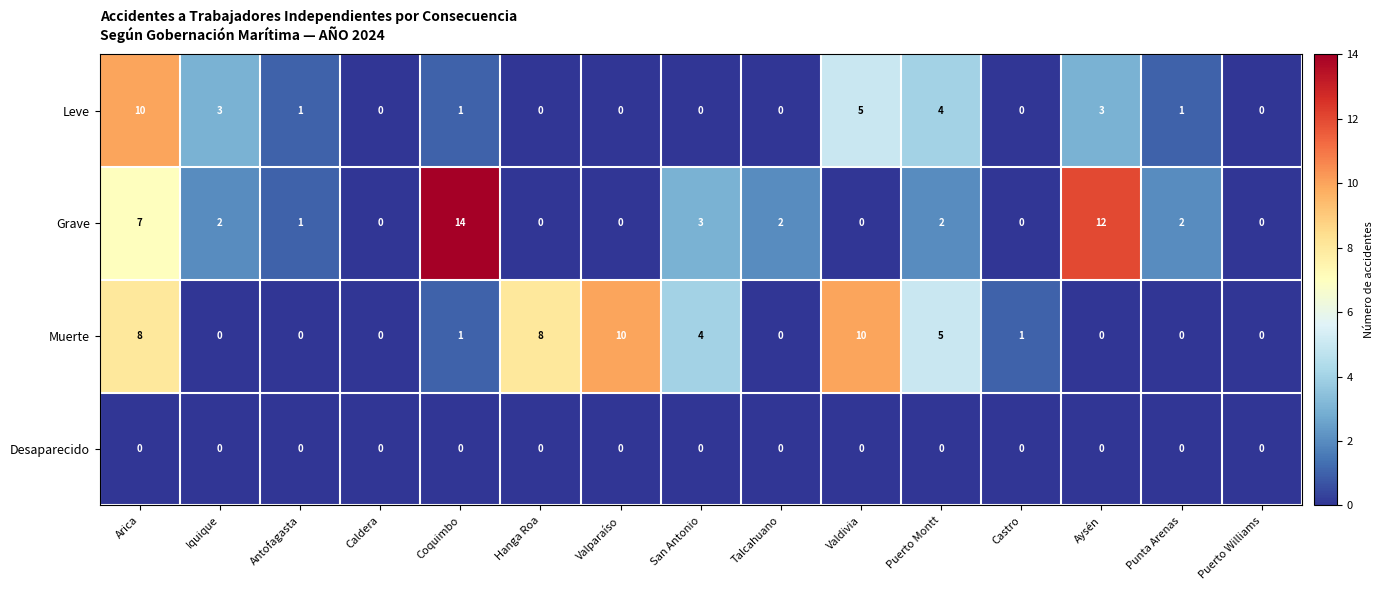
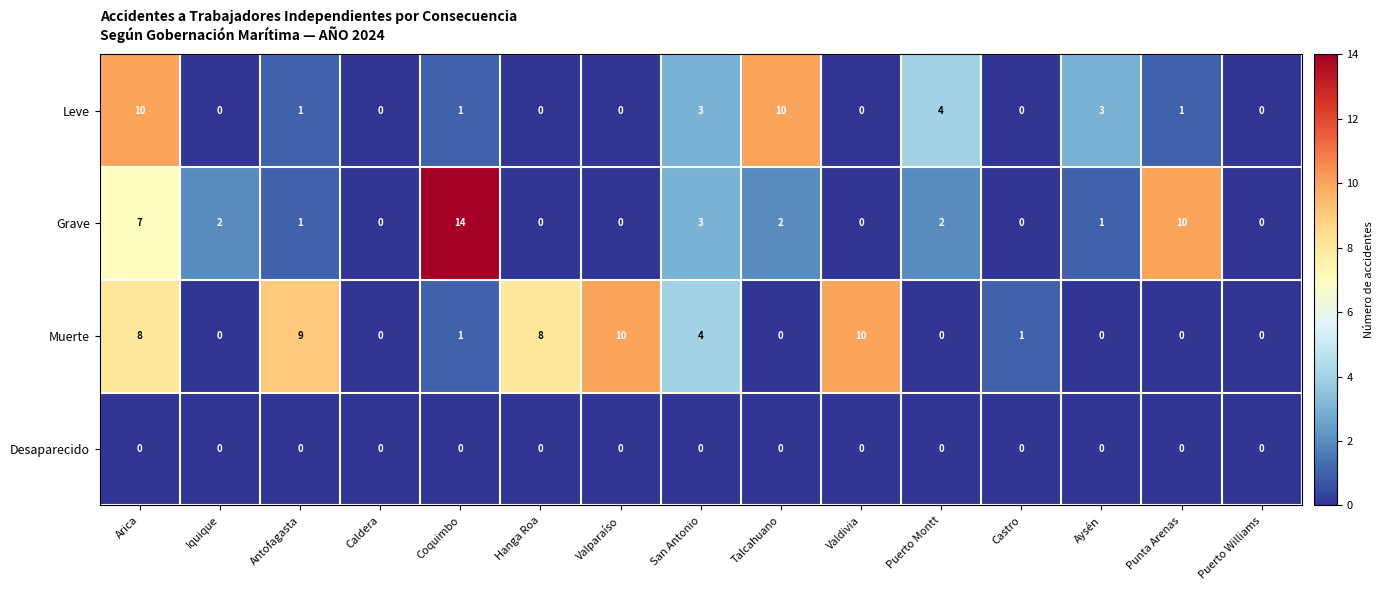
  {
    "Leve": {
      "Arica": 10,
-     "Iquique": 3,
+     "Iquique": 0,
      "Antofagasta": 1,
      "Caldera": 0,
      "Coquimbo": 1,
      "Hanga Roa": 0,
      "Valparaíso": 0,
-     "San Antonio": 0,
-     "Talcahuano": 0,
-     "Valdivia": 5,
+     "San Antonio": 3,
+     "Talcahuano": 10,
+     "Valdivia": 0,
      "Puerto Montt": 4,
      "Castro": 0,
      "Aysén": 3,
      "Punta Arenas": 1,
      "Puerto Williams": 0
    },
    "Grave": {
      "Arica": 7,
      "Iquique": 2,
      "Antofagasta": 1,
      "Caldera": 0,
      "Coquimbo": 14,
      "Hanga Roa": 0,
      "Valparaíso": 0,
      "San Antonio": 3,
      "Talcahuano": 2,
      "Valdivia": 0,
      "Puerto Montt": 2,
      "Castro": 0,
-     "Aysén": 12,
-     "Punta Arenas": 2,
+     "Aysén": 1,
+     "Punta Arenas": 10,
      "Puerto Williams": 0
    },
    "Muerte": {
      "Arica": 8,
      "Iquique": 0,
-     "Antofagasta": 0,
+     "Antofagasta": 9,
      "Caldera": 0,
      "Coquimbo": 1,
      "Hanga Roa": 8,
      "Valparaíso": 10,
      "San Antonio": 4,
      "Talcahuano": 0,
      "Valdivia": 10,
-     "Puerto Montt": 5,
+     "Puerto Montt": 0,
      "Castro": 1,
      "Aysén": 0,
      "Punta Arenas": 0,
      "Puerto Williams": 0
    },
    "Desaparecido": {
      "Arica": 0,
      "Iquique": 0,
      "Antofagasta": 0,
      "Caldera": 0,
      "Coquimbo": 0,
      "Hanga Roa": 0,
      "Valparaíso": 0,
      "San Antonio": 0,
      "Talcahuano": 0,
      "Valdivia": 0,
      "Puerto Montt": 0,
      "Castro": 0,
      "Aysén": 0,
      "Punta Arenas": 0,
      "Puerto Williams": 0
    }
  }
